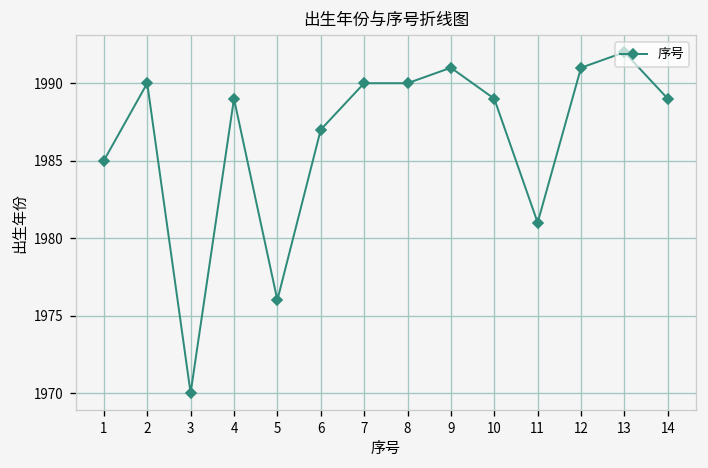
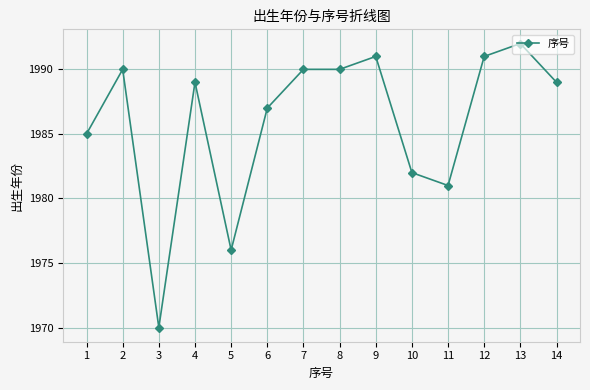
  {
    "1": 1985,
    "2": 1990,
    "3": 1970,
    "4": 1989,
    "5": 1976,
    "6": 1987,
    "7": 1990,
    "8": 1990,
    "9": 1991,
-   "10": 1989,
+   "10": 1982,
    "11": 1981,
    "12": 1991,
    "14": 1989
  }
